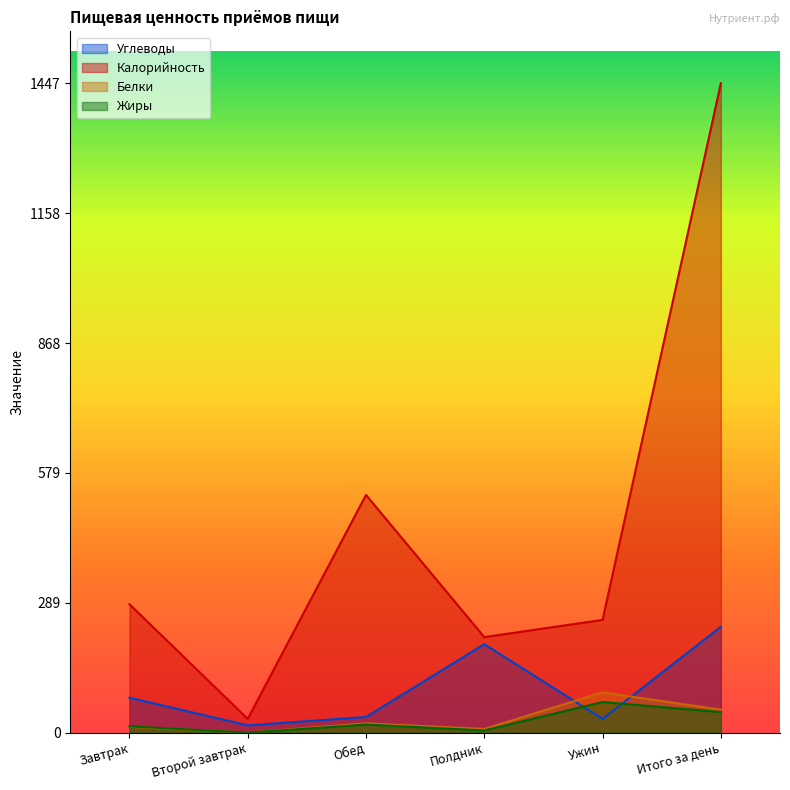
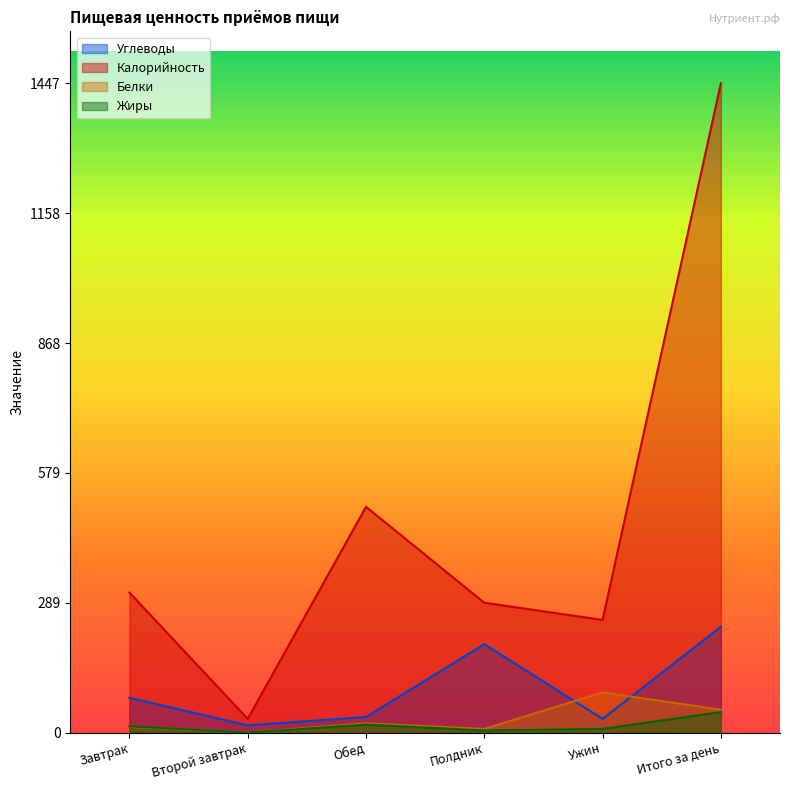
  {
    "Углеводы": {
      "Завтрак": 80,
      "Второй завтрак": 20,
      "Обед": 40,
      "Полдник": 200,
      "Ужин": 30,
      "Итого за день": 240
    },
    "Калорийность": {
-     "Завтрак": 290,
+     "Завтрак": 310,
      "Второй завтрак": 30,
-     "Обед": 530,
-     "Полдник": 210,
+     "Обед": 500,
+     "Полдник": 290,
      "Ужин": 250,
      "Итого за день": 1450
    },
    "Белки": {
      "Ужин": 90
    },
    "Жиры": {
-     "Ужин": 70
+     "Ужин": 10
    }
  }
